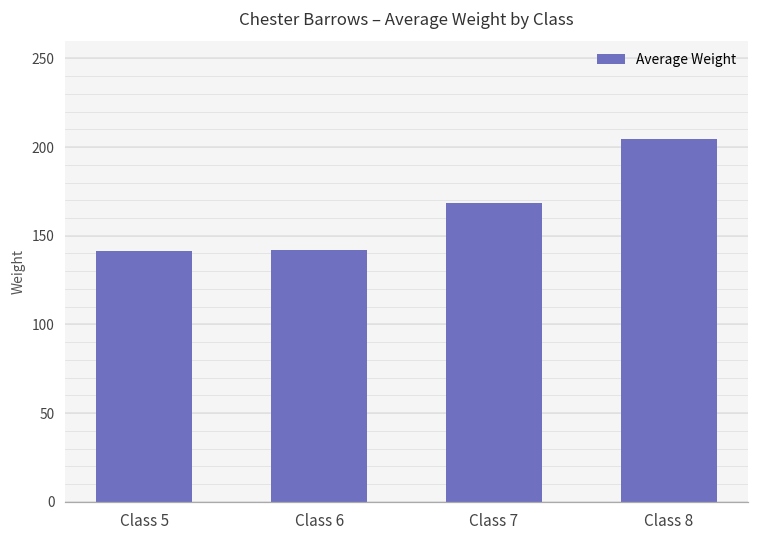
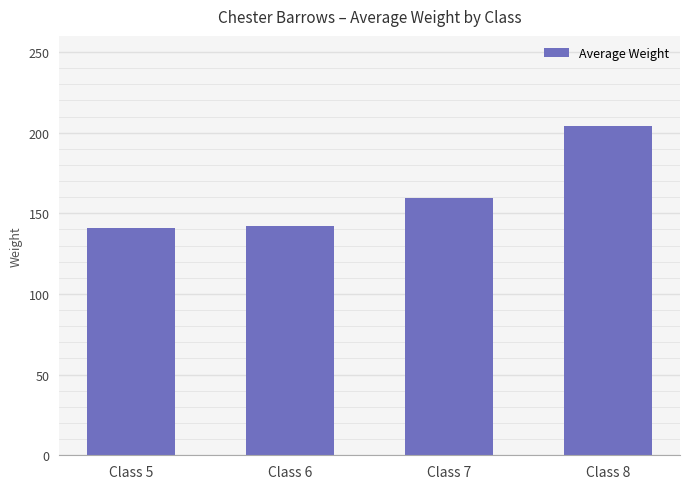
  {
    "Class 5": 141,
    "Class 6": 142,
-   "Class 7": 169,
+   "Class 7": 160,
    "Class 8": 204
  }
